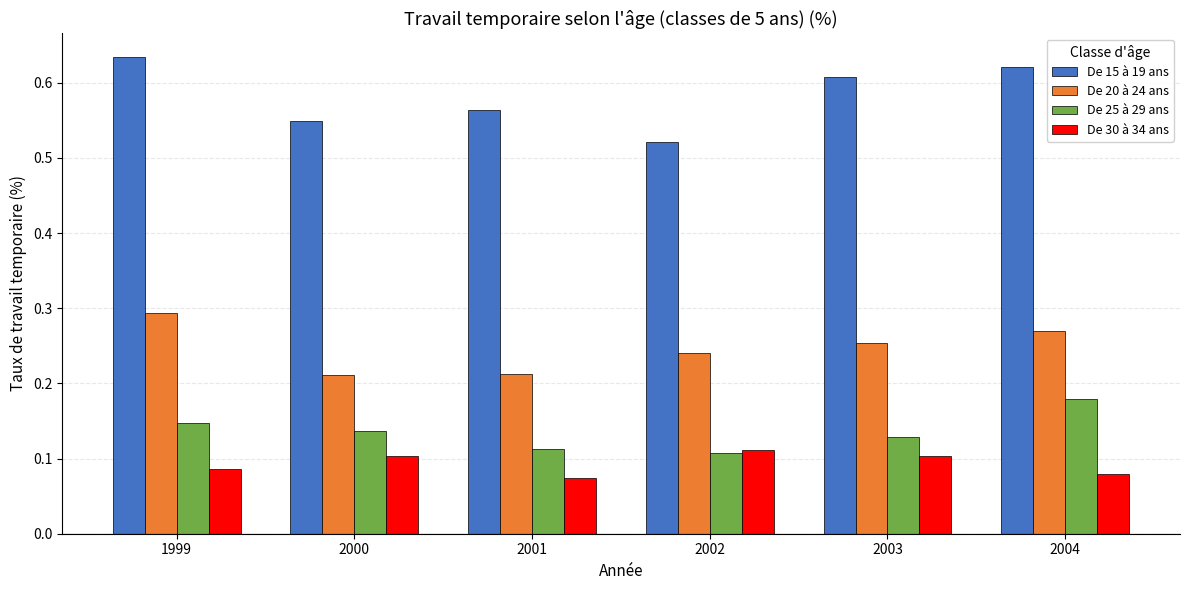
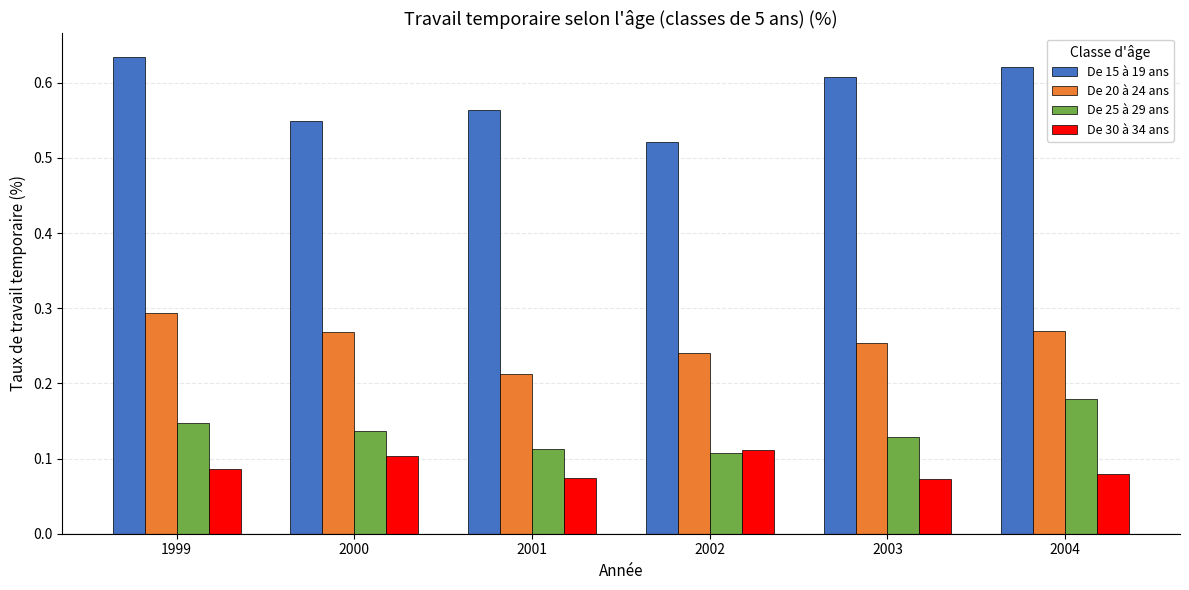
  {
    "De 15 à 19 ans": {
      "1999": 0.63,
      "2000": 0.55,
      "2001": 0.56,
      "2002": 0.52,
      "2003": 0.61,
      "2004": 0.62
    },
    "De 20 à 24 ans": {
      "1999": 0.29,
-     "2000": 0.21,
+     "2000": 0.27,
      "2001": 0.21,
      "2002": 0.24,
      "2003": 0.25,
      "2004": 0.27
    },
    "De 25 à 29 ans": {
      "1999": 0.15,
      "2000": 0.14,
      "2001": 0.11,
      "2002": 0.11,
      "2003": 0.13,
      "2004": 0.18
    },
    "De 30 à 34 ans": {
      "1999": 0.09,
      "2000": 0.10,
      "2001": 0.07,
      "2002": 0.11,
-     "2003": 0.10,
+     "2003": 0.07,
      "2004": 0.08
    }
  }
